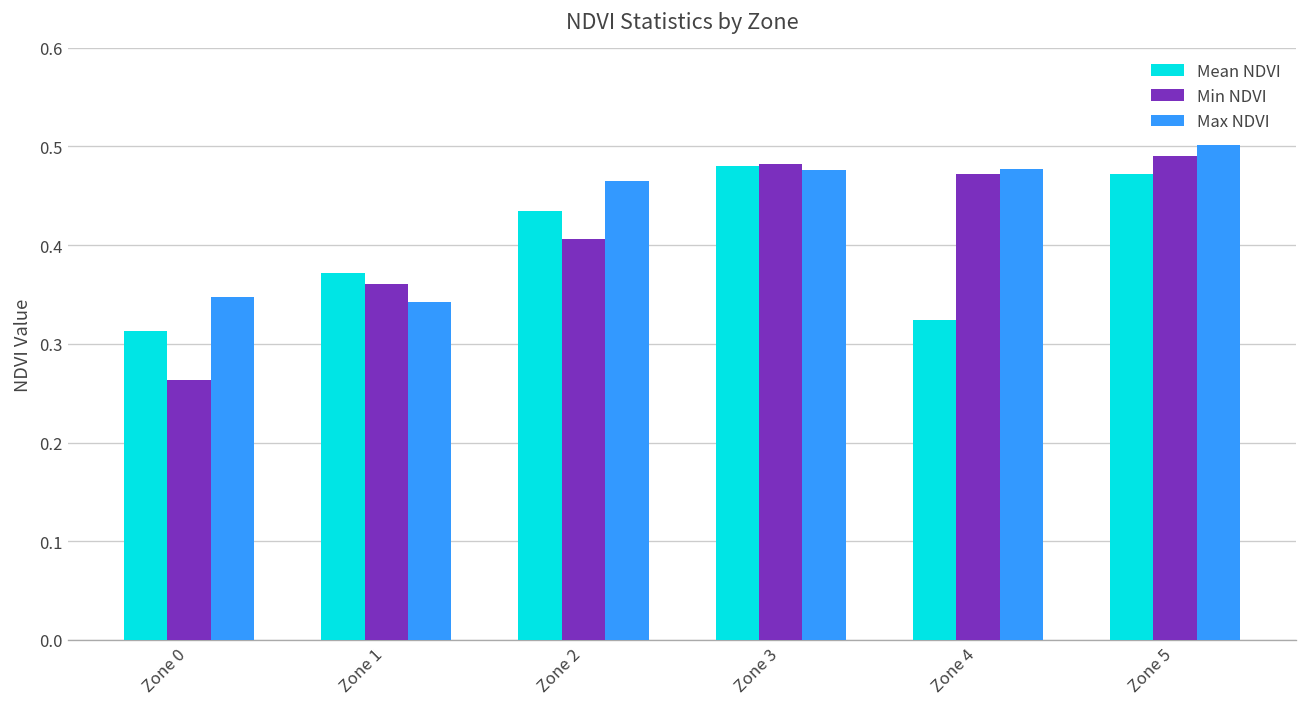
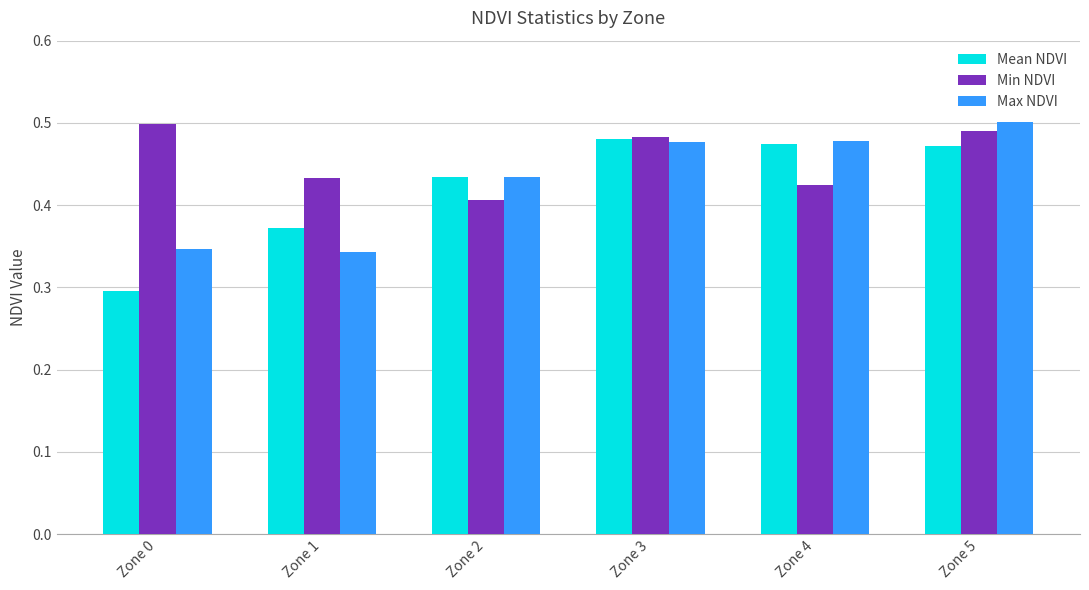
  {
    "Mean NDVI": {
-     "Zone 0": 0.31,
+     "Zone 0": 0.30,
      "Zone 1": 0.37,
      "Zone 2": 0.43,
      "Zone 3": 0.48,
-     "Zone 4": 0.32,
+     "Zone 4": 0.47,
      "Zone 5": 0.47
    },
    "Min NDVI": {
-     "Zone 0": 0.26,
-     "Zone 1": 0.36,
+     "Zone 0": 0.50,
+     "Zone 1": 0.43,
      "Zone 2": 0.41,
      "Zone 3": 0.48,
-     "Zone 4": 0.47,
+     "Zone 4": 0.42,
      "Zone 5": 0.49
    },
    "Max NDVI": {
      "Zone 0": 0.35,
      "Zone 1": 0.34,
-     "Zone 2": 0.47,
+     "Zone 2": 0.43,
      "Zone 3": 0.48,
      "Zone 4": 0.48,
      "Zone 5": 0.50
    }
  }
